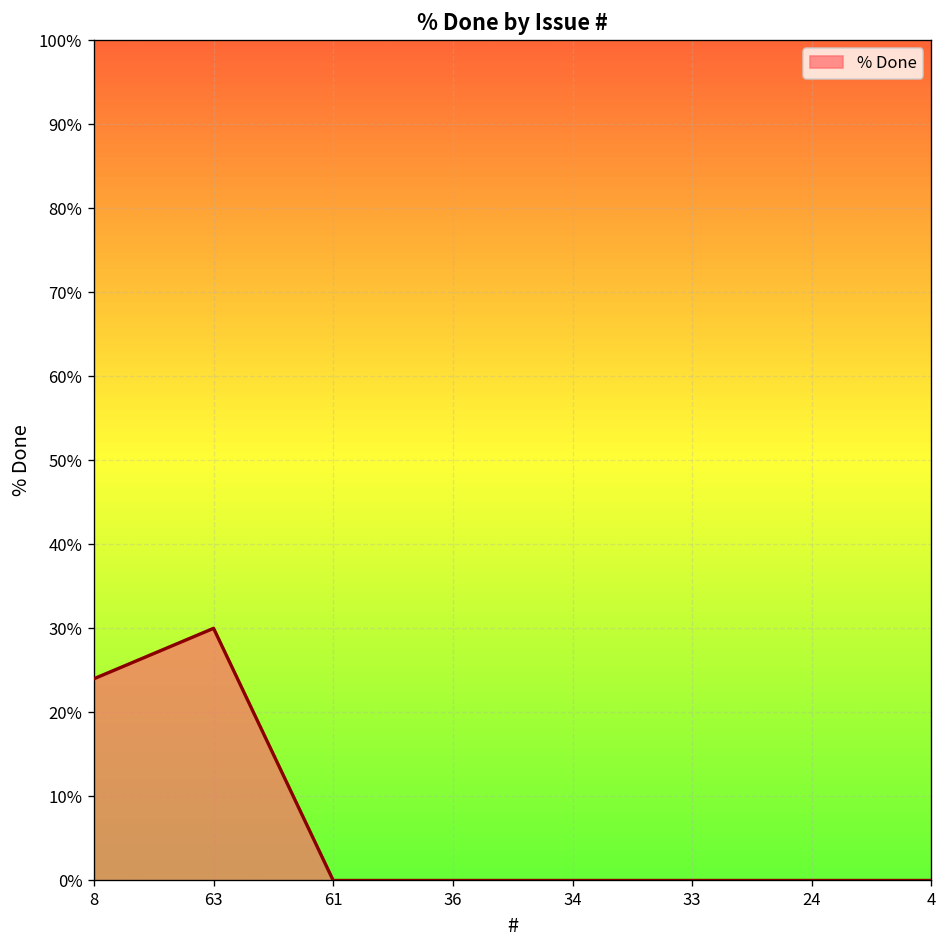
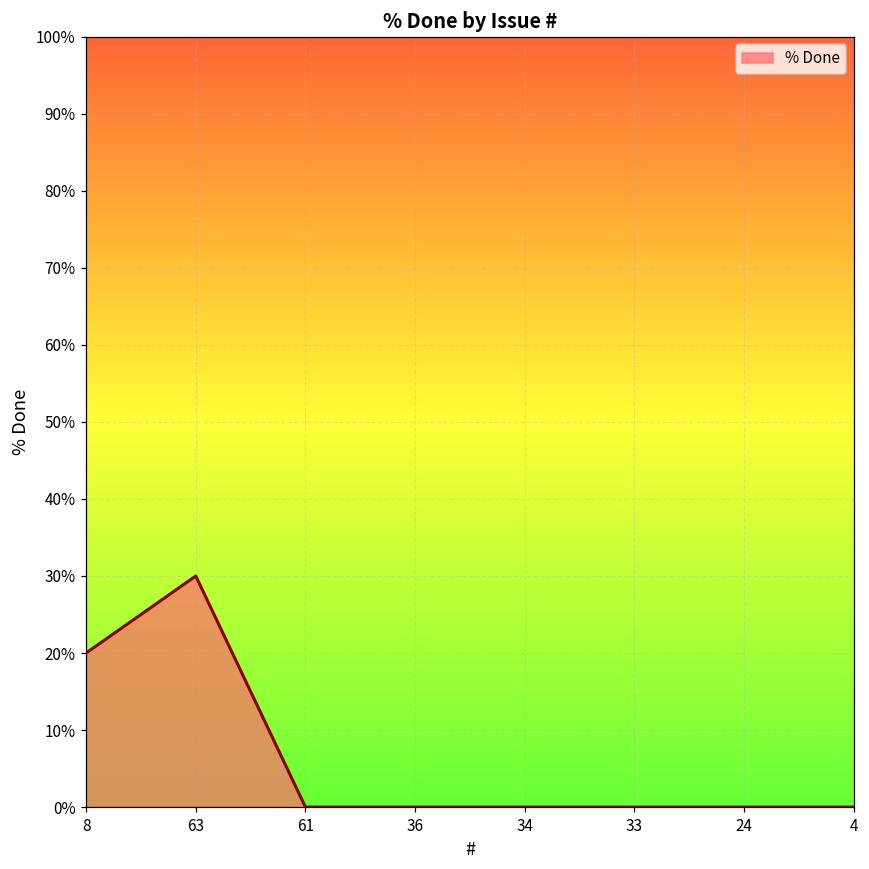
  {
-   "8": "24%",
+   "8": "20%",
    "63": "30%",
    "61": "0%",
    "36": "0%",
    "34": "0%",
    "33": "0%",
    "24": "0%",
    "4": "0%"
  }
